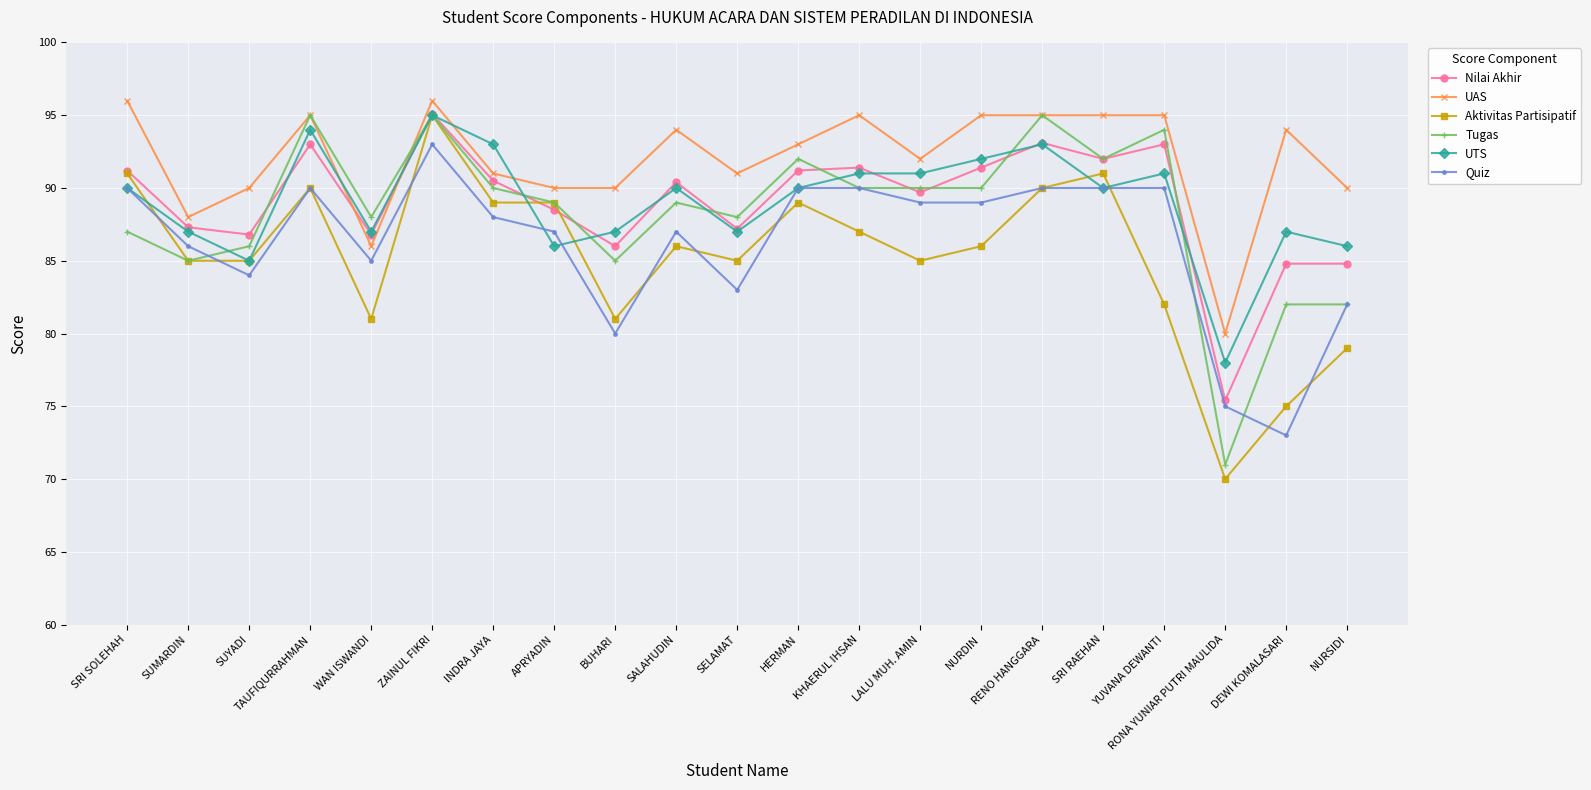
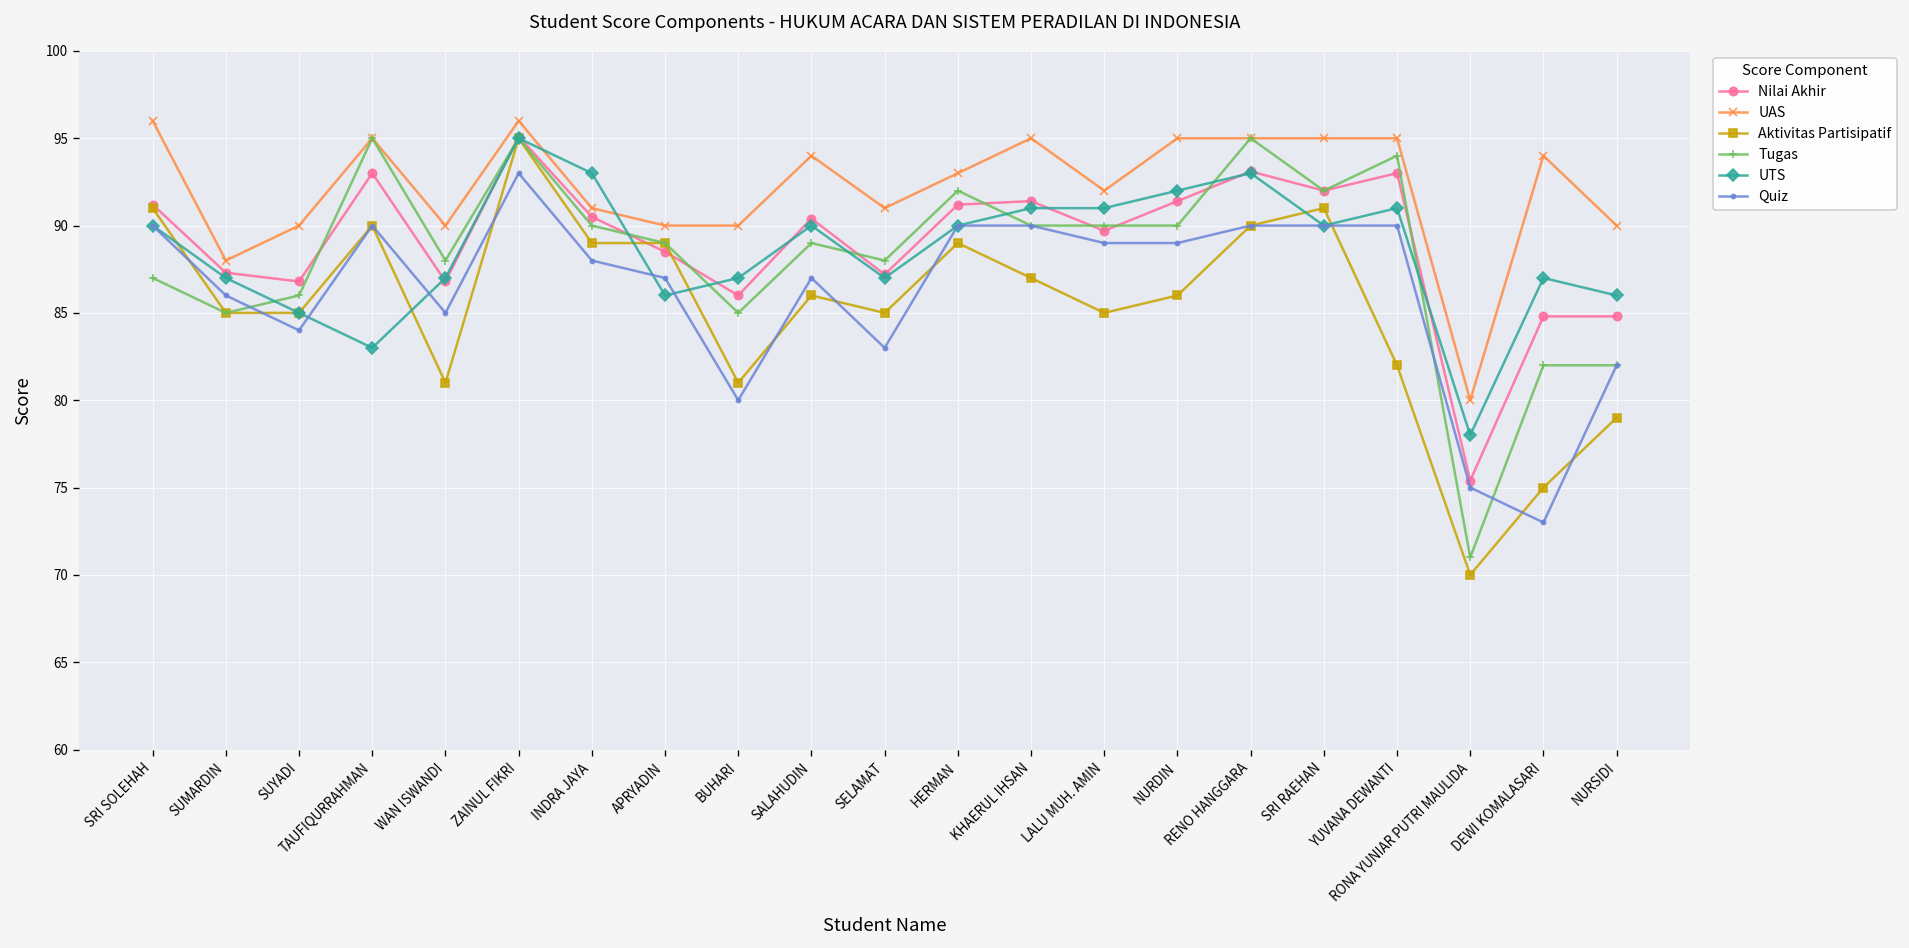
  {
    "Nilai Akhir": {
      "SRI SOLEHAH": 91.2,
      "SUMARDIN": 87.3,
      "SUYADI": 86.8,
      "TAUFIQURRAHMAN": 93,
      "WAN ISWANDI": 86.8,
      "INDRA JAYA": 90.5,
      "APRYADIN": 88.5,
      "BUHARI": 86,
      "SALAHUDIN": 90.4,
      "SELAMAT": 87.2,
      "HERMAN": 91.2,
      "KHAERUL IHSAN": 91.4,
      "LALU MUH. AMIN": 89.7,
      "NURDIN": 91.4,
      "YUVANA DEWANTI": 93,
      "RONA YUNIAR PUTRI MAULIDA": 75.4,
      "DEWI KOMALASARI": 84.8,
      "NURSIDI": 84.8
    },
    "UAS": {
      "SRI SOLEHAH": 96,
      "SUMARDIN": 88,
      "SUYADI": 90,
-     "WAN ISWANDI": 86,
+     "WAN ISWANDI": 90,
      "ZAINUL FIKRI": 96,
      "INDRA JAYA": 91,
      "APRYADIN": 90,
      "BUHARI": 90,
      "SALAHUDIN": 94,
      "SELAMAT": 91,
      "HERMAN": 93,
      "KHAERUL IHSAN": 95,
      "LALU MUH. AMIN": 92,
      "NURDIN": 95,
      "SRI RAEHAN": 95,
      "YUVANA DEWANTI": 95,
      "RONA YUNIAR PUTRI MAULIDA": 80,
      "DEWI KOMALASARI": 94,
      "NURSIDI": 90
    },
    "Aktivitas Partisipatif": {
      "SRI SOLEHAH": 91,
      "WAN ISWANDI": 81,
      "INDRA JAYA": 89,
      "BUHARI": 81,
      "SALAHUDIN": 86,
      "SELAMAT": 85,
      "HERMAN": 89,
      "KHAERUL IHSAN": 87,
      "LALU MUH. AMIN": 85,
      "NURDIN": 86,
      "SRI RAEHAN": 91,
      "YUVANA DEWANTI": 82,
      "RONA YUNIAR PUTRI MAULIDA": 70,
      "DEWI KOMALASARI": 75,
      "NURSIDI": 79
    },
    "Tugas": {
      "SRI SOLEHAH": 87,
      "SUYADI": 86,
      "WAN ISWANDI": 88,
      "INDRA JAYA": 90,
      "BUHARI": 85,
      "SALAHUDIN": 89,
      "SELAMAT": 88,
      "HERMAN": 92,
      "LALU MUH. AMIN": 90,
      "NURDIN": 90,
      "YUVANA DEWANTI": 94,
      "RONA YUNIAR PUTRI MAULIDA": 71,
      "DEWI KOMALASARI": 82
    },
    "UTS": {
      "SUMARDIN": 87,
-     "TAUFIQURRAHMAN": 94,
+     "TAUFIQURRAHMAN": 83,
      "WAN ISWANDI": 87,
      "INDRA JAYA": 93,
      "APRYADIN": 86,
      "BUHARI": 87,
      "SALAHUDIN": 90,
      "SELAMAT": 87,
      "KHAERUL IHSAN": 91,
      "LALU MUH. AMIN": 91,
      "NURDIN": 92,
      "YUVANA DEWANTI": 91,
      "RONA YUNIAR PUTRI MAULIDA": 78,
      "DEWI KOMALASARI": 87,
      "NURSIDI": 86
    },
    "Quiz": {
      "SUMARDIN": 86,
      "SUYADI": 84,
      "WAN ISWANDI": 85,
      "ZAINUL FIKRI": 93,
      "INDRA JAYA": 88,
      "APRYADIN": 87,
      "BUHARI": 80,
      "SALAHUDIN": 87,
      "SELAMAT": 83,
      "LALU MUH. AMIN": 89,
      "NURDIN": 89,
      "YUVANA DEWANTI": 90,
      "RONA YUNIAR PUTRI MAULIDA": 75,
      "DEWI KOMALASARI": 73
    }
  }
